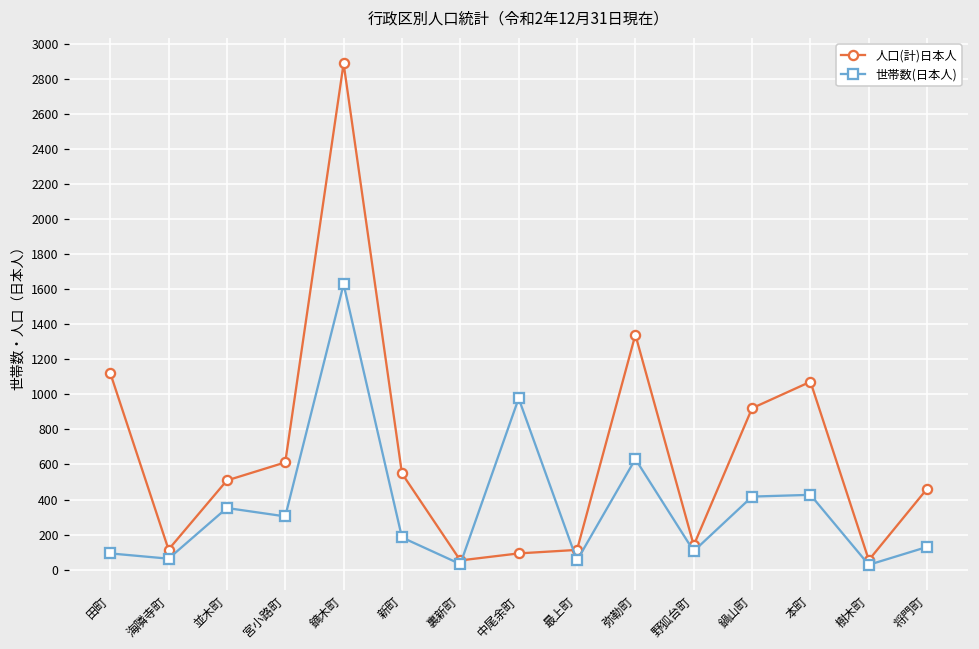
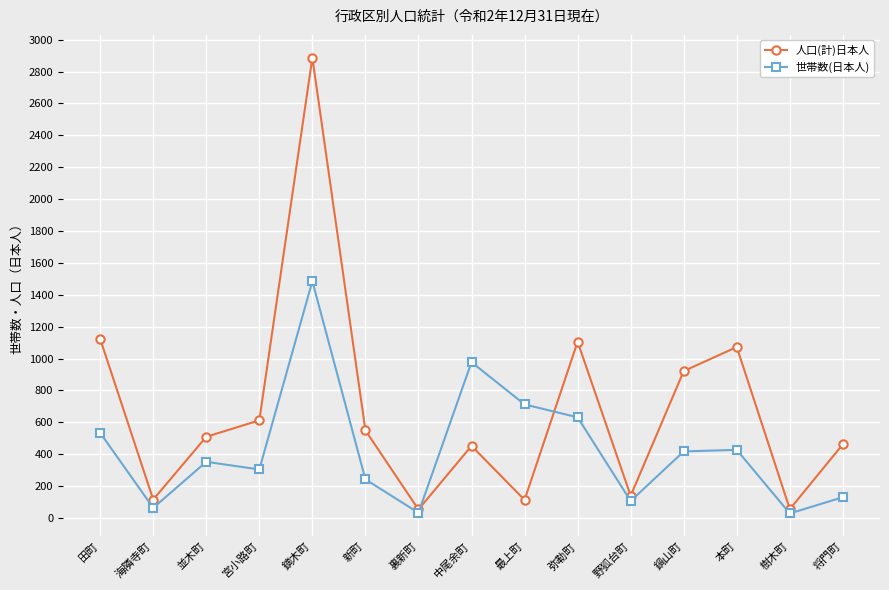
  {
    "人口(計)日本人": {
      "田町": 1120,
      "海隣寺町": 120,
      "並木町": 510,
      "宮小路町": 610,
      "鏑木町": 2890,
      "新町": 550,
      "裏新町": 50,
-     "中尾余町": 90,
+     "中尾余町": 450,
      "最上町": 110,
-     "弥勒町": 1340,
+     "弥勒町": 1110,
      "野狐台町": 140,
      "鍋山町": 920,
      "本町": 1070,
      "樹木町": 60,
      "将門町": 460
    },
    "世帯数(日本人)": {
-     "田町": 90,
+     "田町": 530,
      "海隣寺町": 60,
      "並木町": 350,
      "宮小路町": 300,
-     "鏑木町": 1630,
-     "新町": 180,
+     "鏑木町": 1490,
+     "新町": 240,
      "裏新町": 30,
      "中尾余町": 980,
-     "最上町": 50,
+     "最上町": 710,
      "弥勒町": 630,
      "野狐台町": 110,
      "鍋山町": 420,
      "本町": 430,
      "樹木町": 30,
      "将門町": 130
    }
  }
